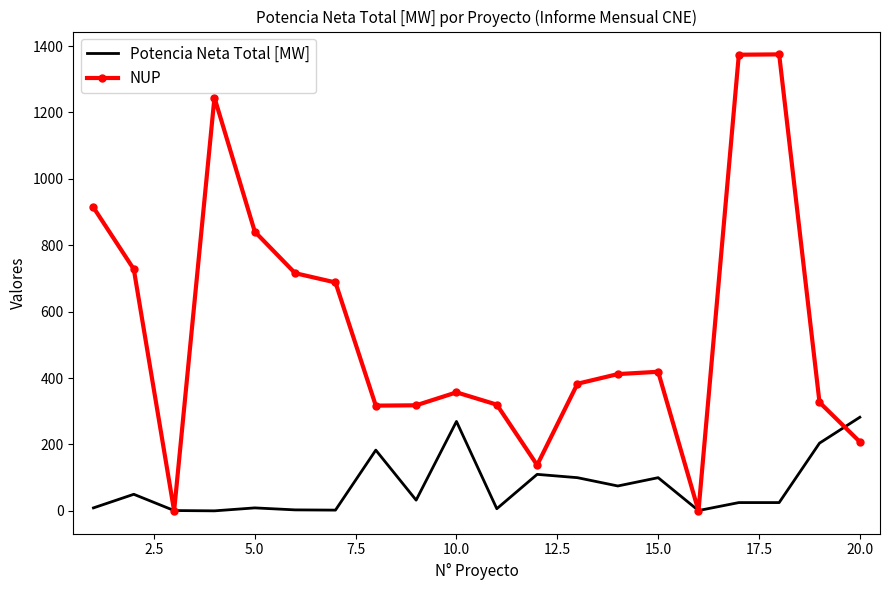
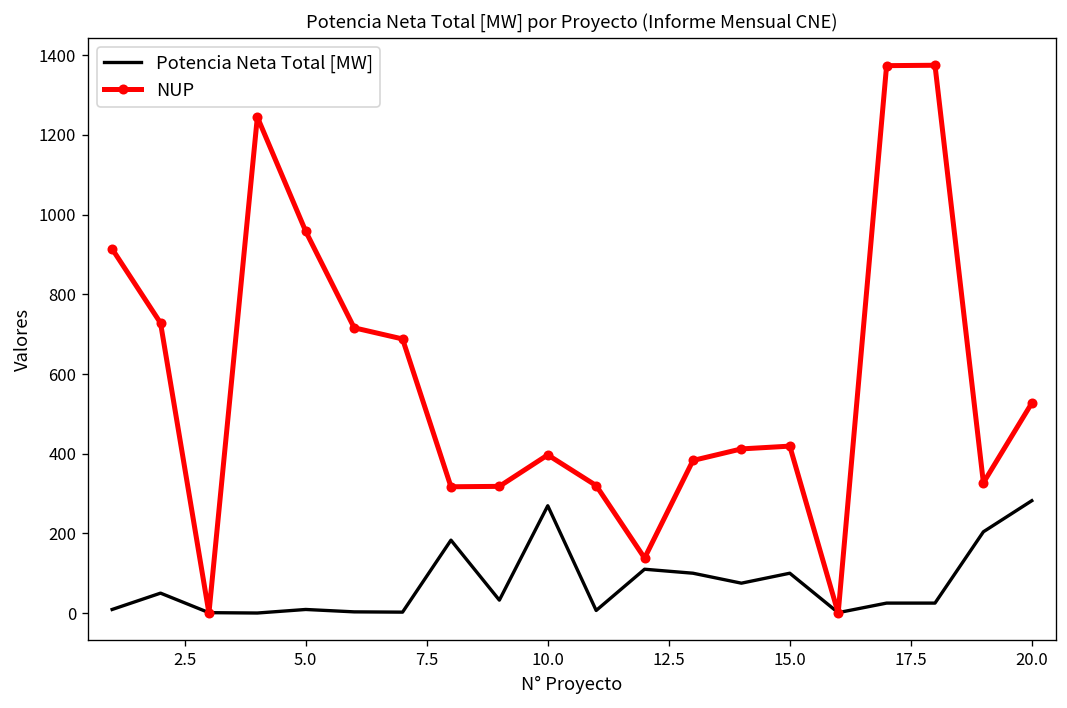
  {
    "Potencia Neta Total [MW]": {
      "5.0": 10,
      "10.0": 270,
      "15.0": 100,
      "20.0": 280
    },
    "NUP": {
-     "5.0": 840,
-     "10.0": 360,
+     "5.0": 960,
+     "10.0": 400,
      "15.0": 420,
-     "20.0": 210
+     "20.0": 530
    }
  }
